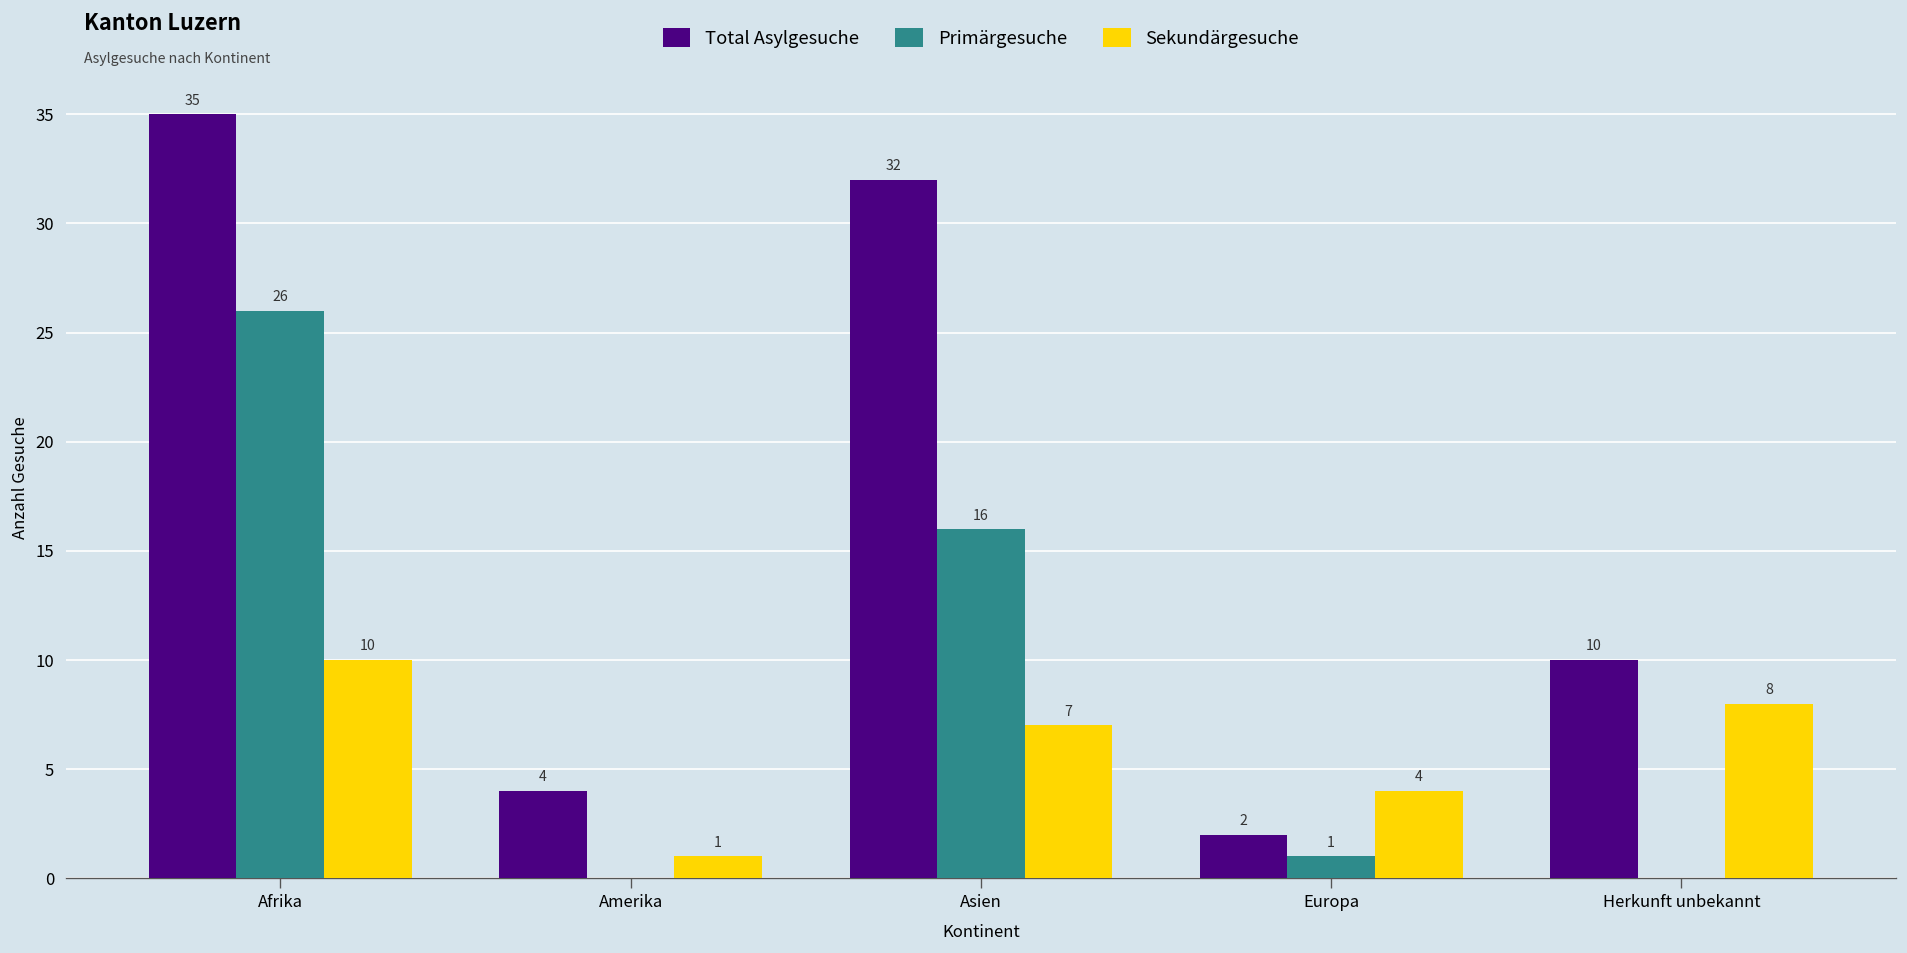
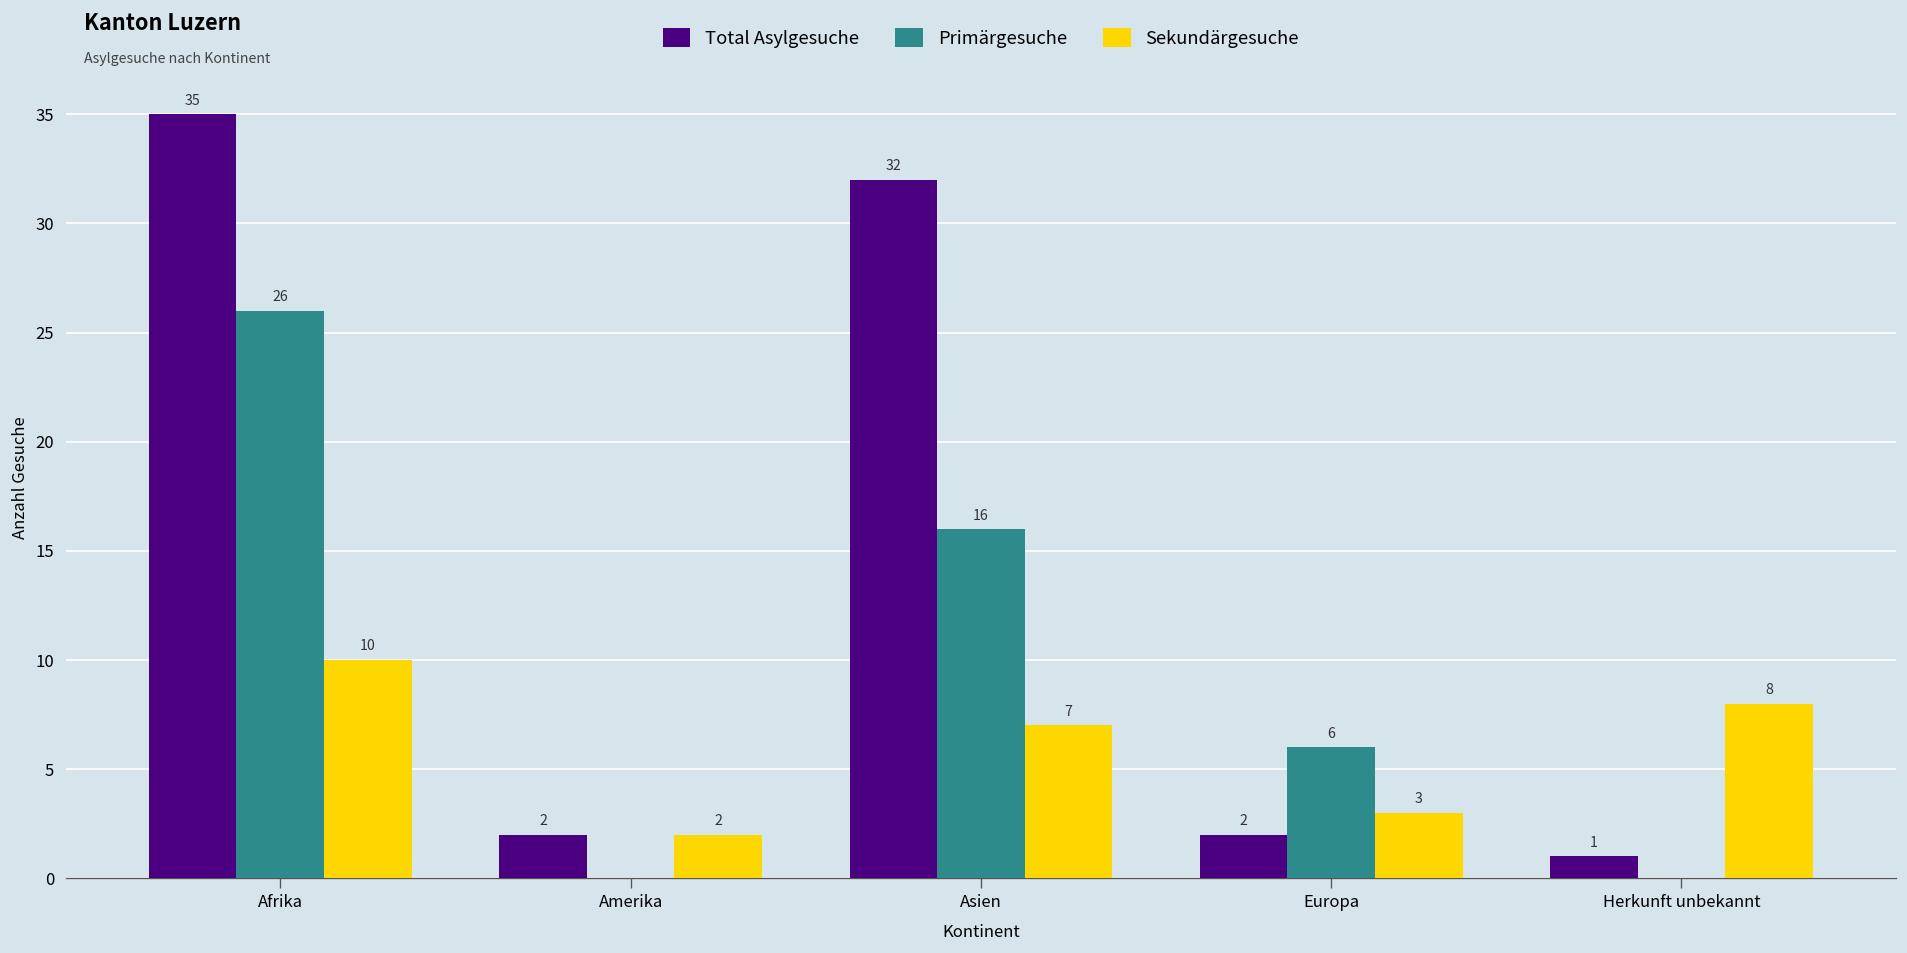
  {
    "Total Asylgesuche": {
      "Afrika": 35,
-     "Amerika": 4,
+     "Amerika": 2,
      "Asien": 32,
      "Europa": 2,
-     "Herkunft unbekannt": 10
+     "Herkunft unbekannt": 1
    },
    "Primärgesuche": {
      "Afrika": 26,
      "Asien": 16,
-     "Europa": 1
+     "Europa": 6
    },
    "Sekundärgesuche": {
      "Afrika": 10,
-     "Amerika": 1,
+     "Amerika": 2,
      "Asien": 7,
-     "Europa": 4,
+     "Europa": 3,
      "Herkunft unbekannt": 8
    }
  }
